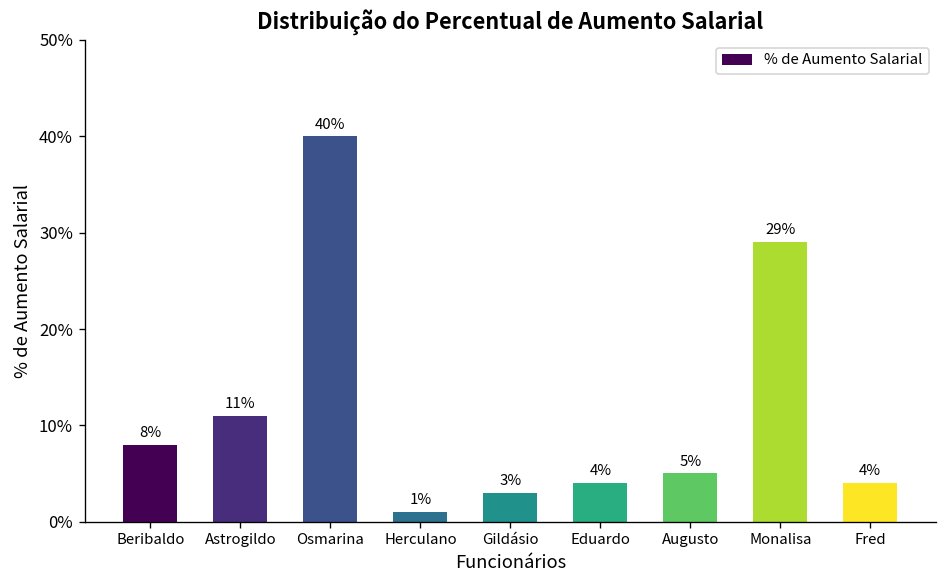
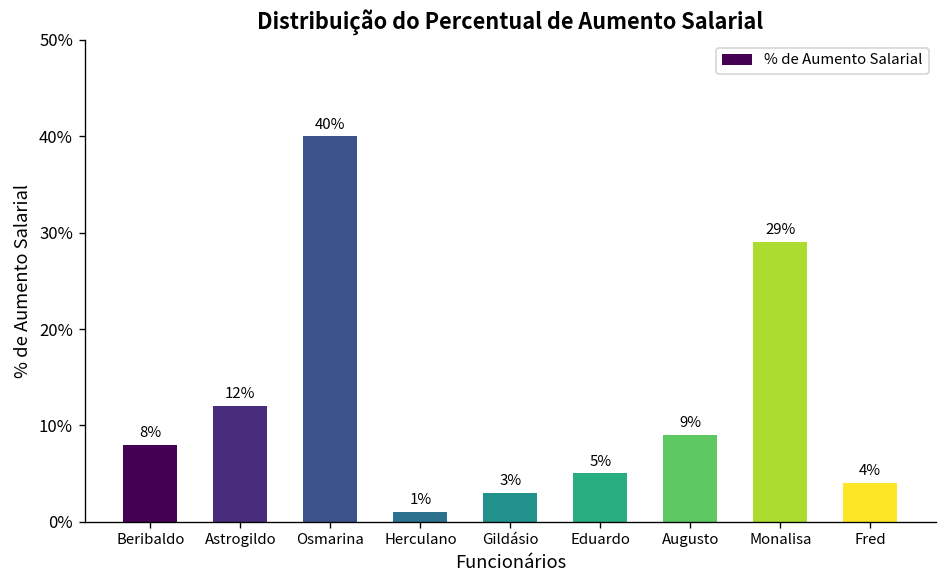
  {
    "Beribaldo": "8%",
-   "Astrogildo": "11%",
+   "Astrogildo": "12%",
    "Osmarina": "40%",
    "Herculano": "1%",
    "Gildásio": "3%",
-   "Eduardo": "4%",
-   "Augusto": "5%",
+   "Eduardo": "5%",
+   "Augusto": "9%",
    "Monalisa": "29%",
    "Fred": "4%"
  }
